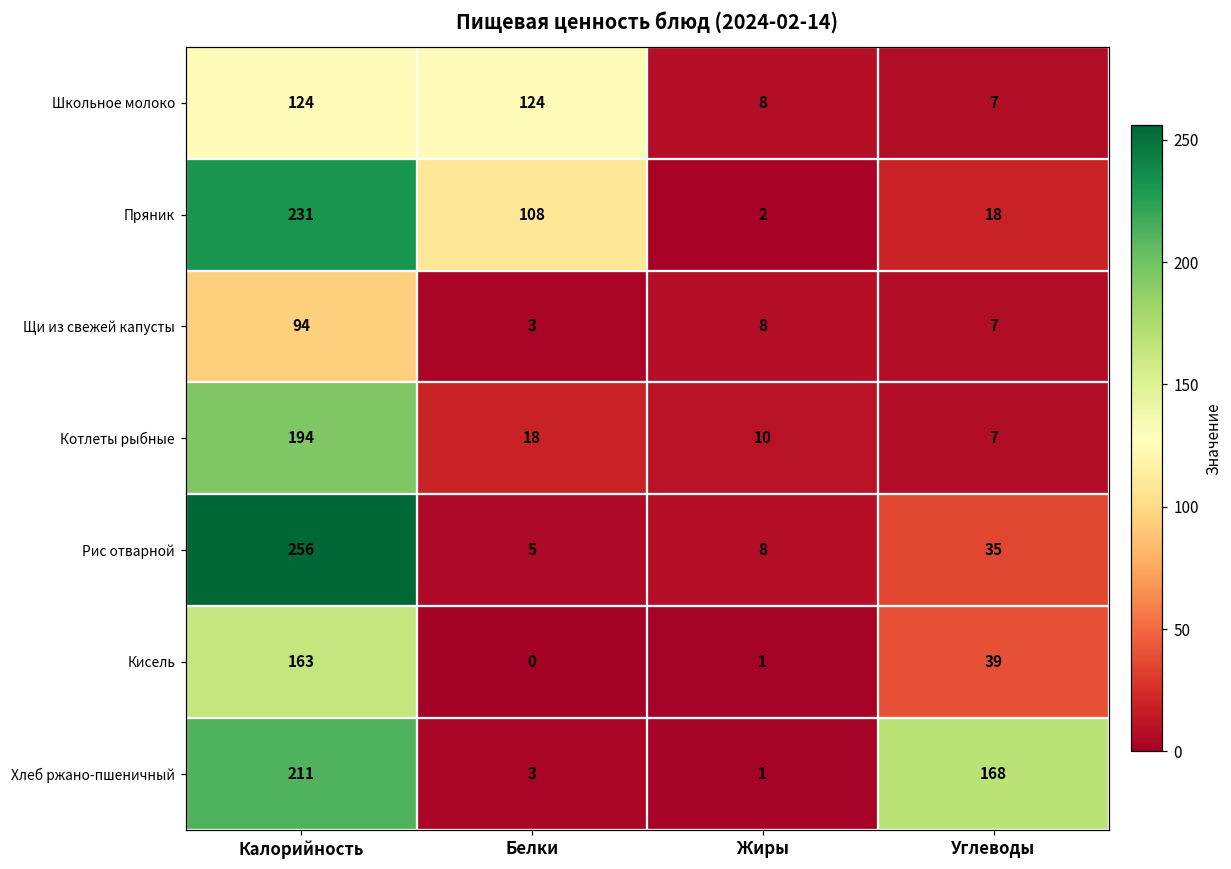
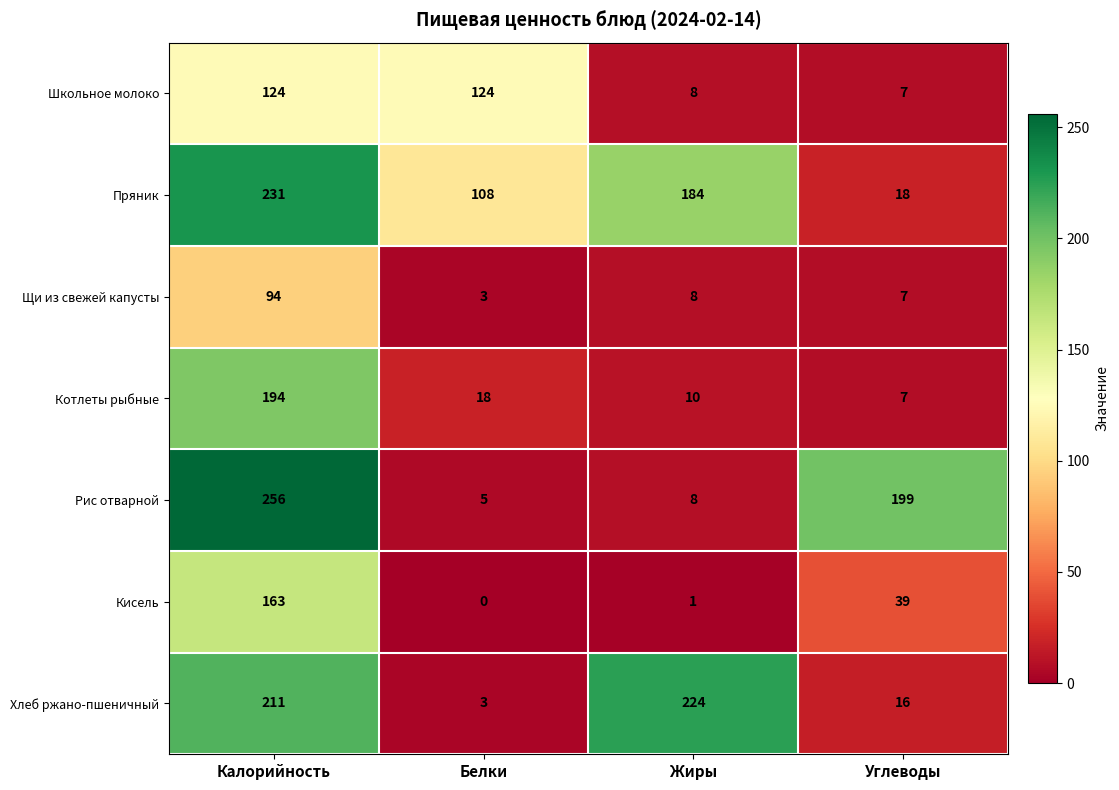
  {
    "Школьное молоко": {
      "Калорийность": 124,
      "Белки": 124,
      "Жиры": 8,
      "Углеводы": 7
    },
    "Пряник": {
      "Калорийность": 231,
      "Белки": 108,
-     "Жиры": 2,
+     "Жиры": 184,
      "Углеводы": 18
    },
    "Щи из свежей капусты": {
      "Калорийность": 94,
      "Белки": 3,
      "Жиры": 8,
      "Углеводы": 7
    },
    "Котлеты рыбные": {
      "Калорийность": 194,
      "Белки": 18,
      "Жиры": 10,
      "Углеводы": 7
    },
    "Рис отварной": {
      "Калорийность": 256,
      "Белки": 5,
      "Жиры": 8,
-     "Углеводы": 35
+     "Углеводы": 199
    },
    "Кисель": {
      "Калорийность": 163,
      "Белки": 0,
      "Жиры": 1,
      "Углеводы": 39
    },
    "Хлеб ржано-пшеничный": {
      "Калорийность": 211,
      "Белки": 3,
-     "Жиры": 1,
-     "Углеводы": 168
+     "Жиры": 224,
+     "Углеводы": 16
    }
  }
